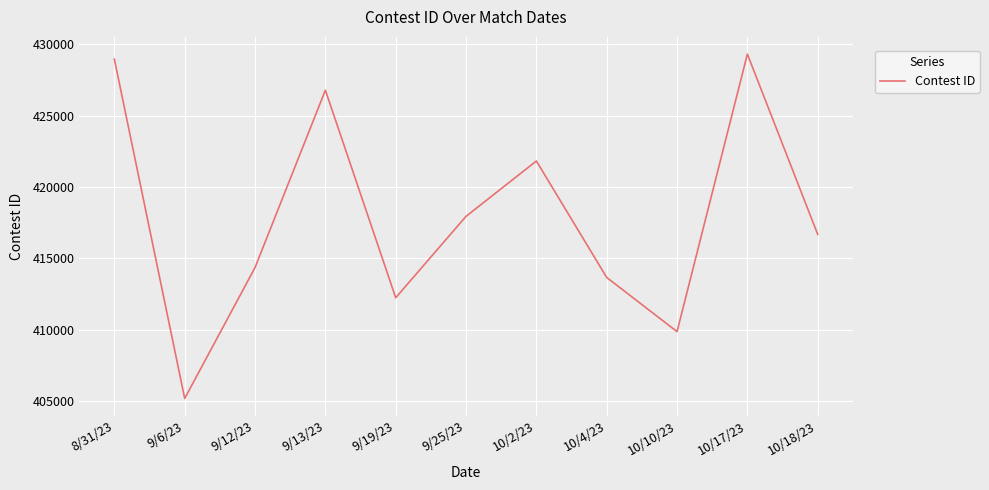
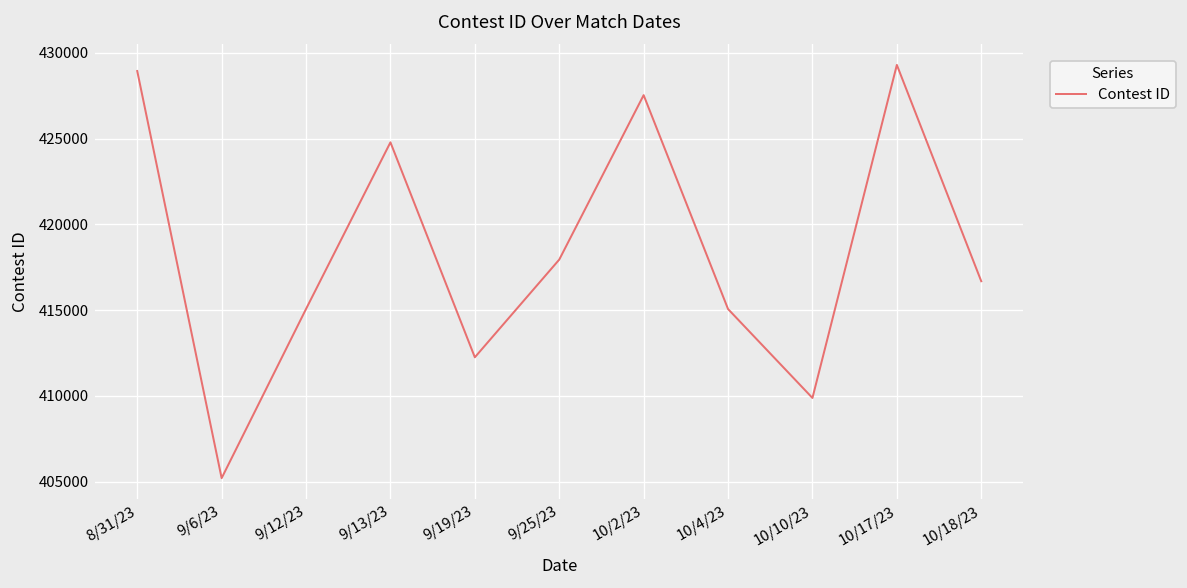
  {
    "8/31/23": 428900,
    "9/6/23": 405200,
-   "9/12/23": 414400,
-   "9/13/23": 426800,
+   "9/12/23": 415100,
+   "9/13/23": 424800,
    "9/19/23": 412300,
    "9/25/23": 417900,
-   "10/2/23": 421800,
-   "10/4/23": 413700,
+   "10/2/23": 427500,
+   "10/4/23": 415100,
    "10/10/23": 409900,
    "10/17/23": 429300,
    "10/18/23": 416700
  }
